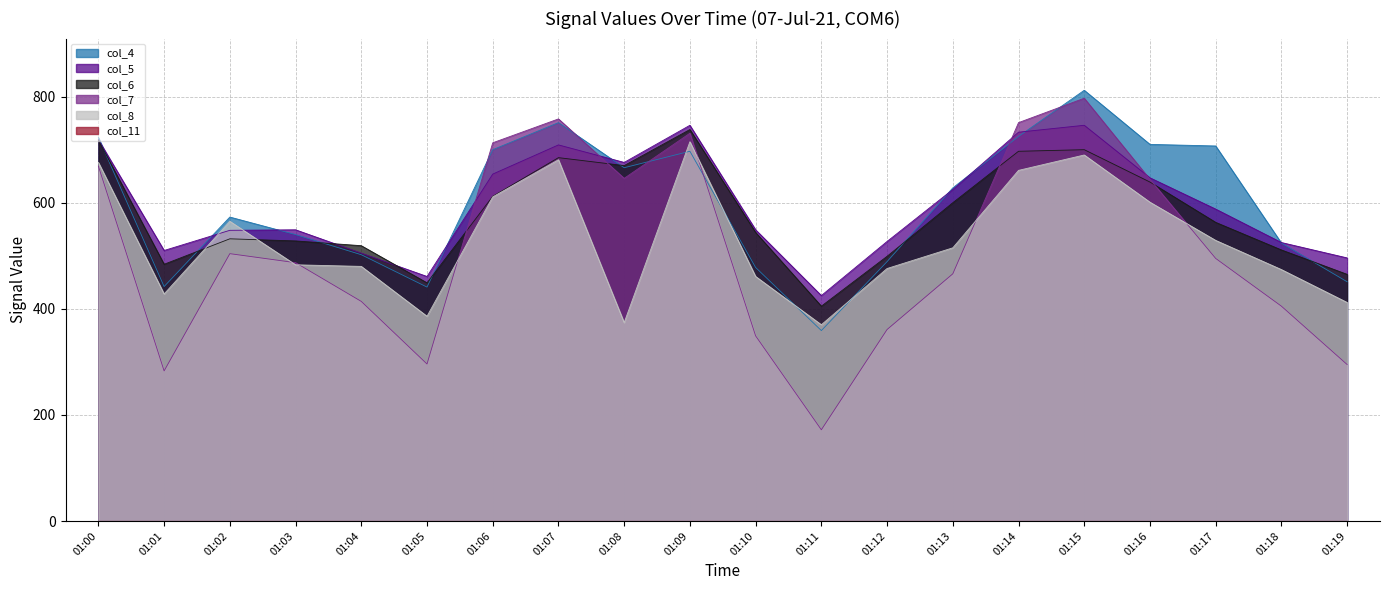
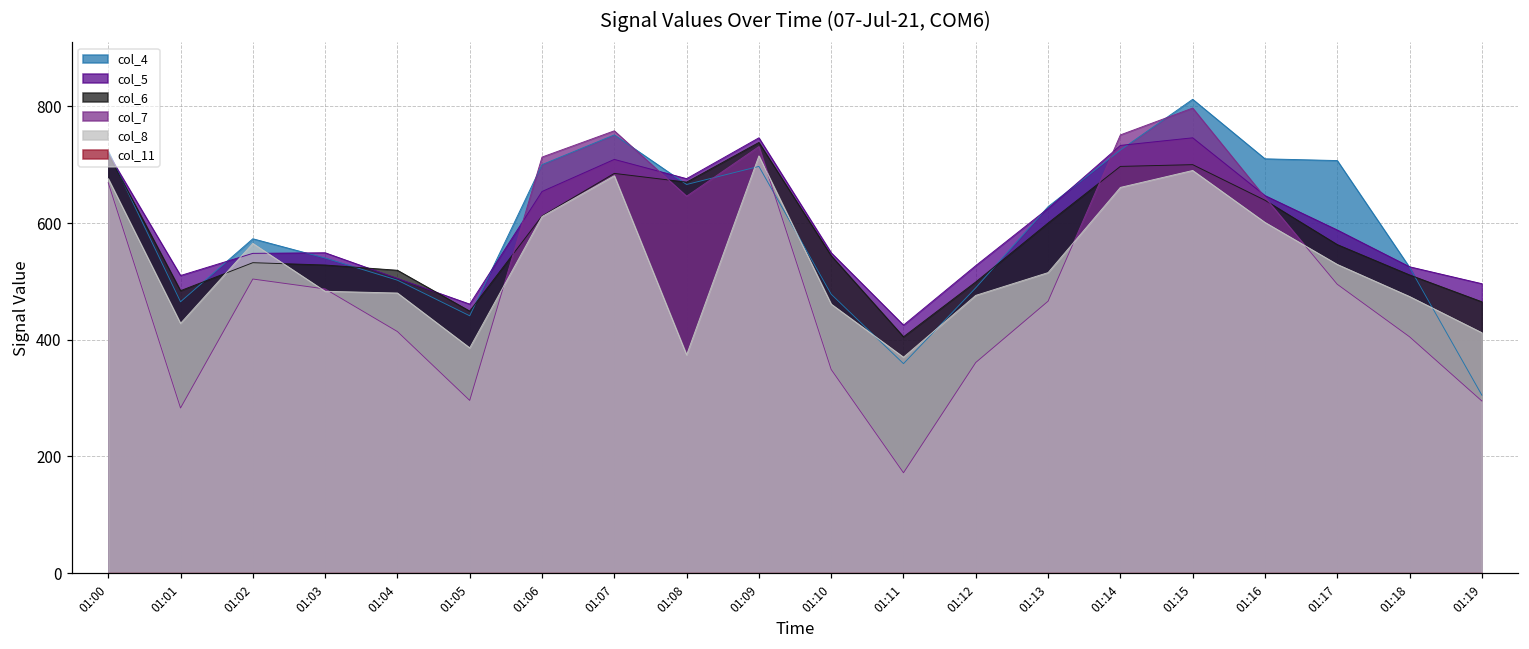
  {
    "col_4": {
-     "01:01": 440,
+     "01:01": 470,
      "01:02": 570,
      "01:03": 540,
      "01:05": 440,
      "01:06": 700,
      "01:07": 750,
      "01:09": 700,
      "01:10": 480,
      "01:11": 360,
      "01:12": 490,
      "01:14": 730,
      "01:15": 810,
      "01:16": 710,
      "01:17": 710,
-     "01:19": 450
+     "01:19": 310
    },
    "col_6": {
      "01:01": 480,
      "01:02": 530,
      "01:03": 530,
      "01:04": 520,
      "01:05": 450,
      "01:09": 740,
      "01:10": 540,
      "01:11": 410,
      "01:12": 500,
      "01:13": 600,
      "01:14": 700,
      "01:15": 700,
      "01:16": 640,
      "01:17": 560,
      "01:18": 510,
      "01:19": 470
    },
    "col_8": {
      "01:00": 680,
      "01:01": 430,
      "01:02": 570,
      "01:04": 480,
      "01:05": 390,
      "01:08": 370,
      "01:09": 720,
      "01:10": 460,
      "01:11": 370,
      "01:12": 480,
      "01:13": 520,
      "01:14": 660,
      "01:15": 690,
      "01:16": 600,
      "01:17": 530,
      "01:18": 470,
      "01:19": 410
    },
    "col_11": {
      "01:00": 0,
      "01:01": 0,
      "01:02": 0,
      "01:03": 0,
      "01:04": 0,
      "01:05": 0,
      "01:06": 0,
      "01:07": 0,
      "01:08": 0,
      "01:09": 0,
      "01:10": 0,
      "01:11": 0,
      "01:12": 0,
      "01:13": 0,
      "01:14": 0,
      "01:15": 0,
      "01:16": 0,
      "01:17": 0,
      "01:18": 0,
      "01:19": 0
    }
  }
